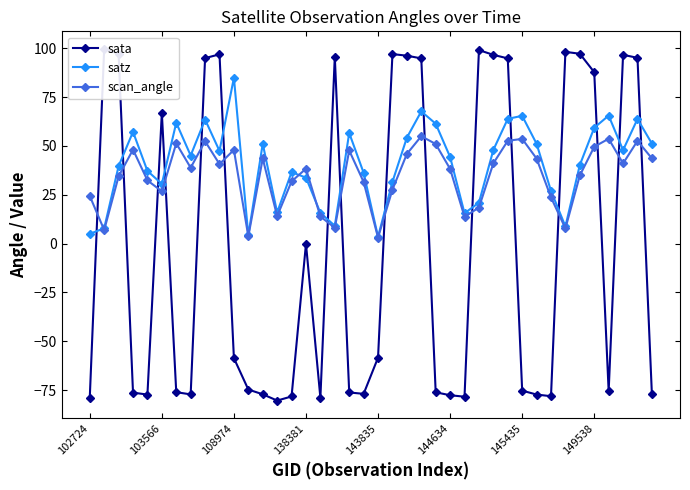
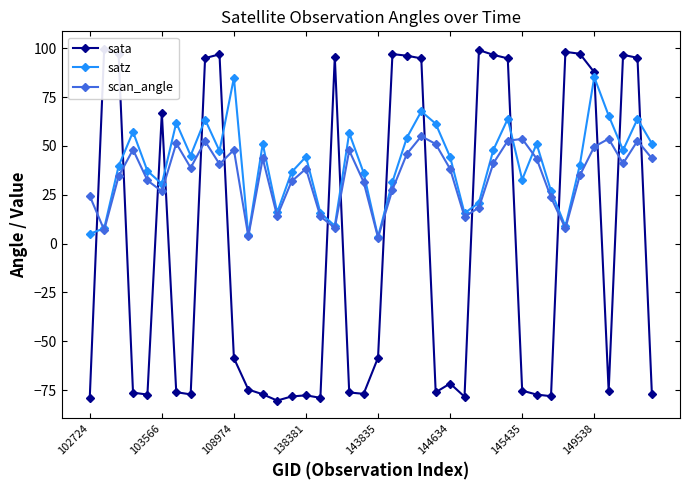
  {
    "sata": {
      "102724": -79,
      "103566": 67,
      "108974": -59,
-     "138381": 0,
+     "138381": -78,
      "143835": -58,
-     "144634": -78,
+     "144634": -72,
      "145435": -75,
      "149538": 88
    },
    "satz": {
      "102724": 5,
      "103566": 31,
      "108974": 85,
-     "138381": 34,
+     "138381": 44,
      "144634": 44,
-     "145435": 65,
-     "149538": 59
+     "145435": 33,
+     "149538": 85
    },
    "scan_angle": {
      "102724": 24,
      "103566": 27,
      "108974": 48,
      "138381": 38,
      "144634": 38,
      "145435": 54,
      "149538": 50
    }
  }
